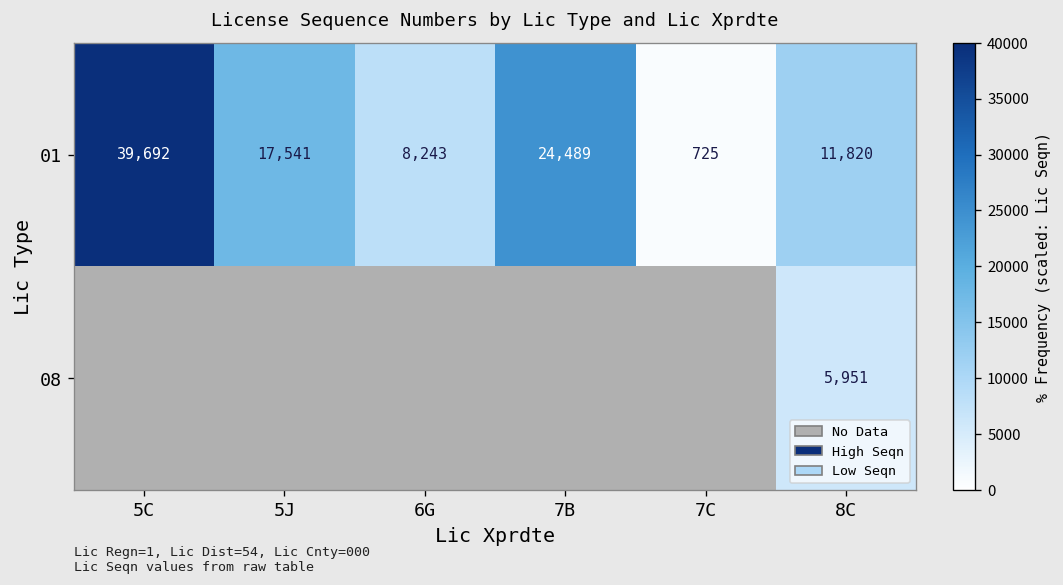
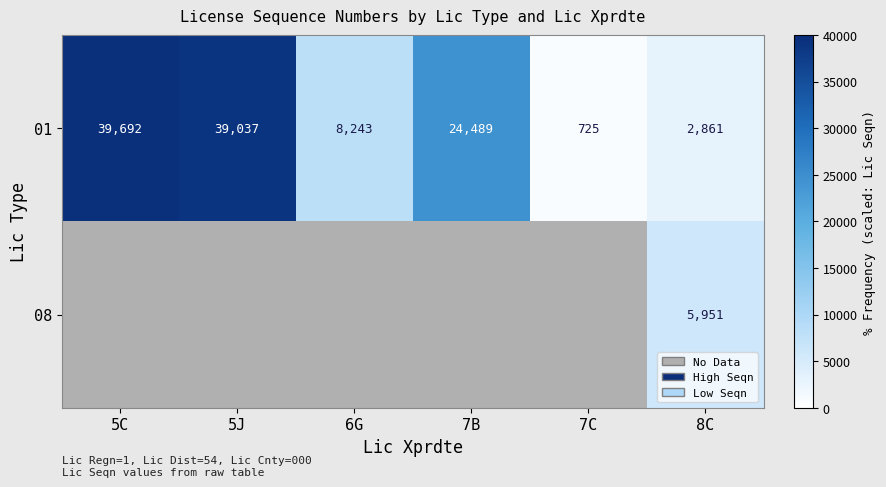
  {
    "01": {
      "5C": "39,692",
-     "5J": "17,541",
+     "5J": "39,037",
      "6G": "8,243",
      "7B": "24,489",
      "7C": "725",
-     "8C": "11,820"
+     "8C": "2,861"
    },
    "08": {
      "8C": "5,951"
    }
  }
